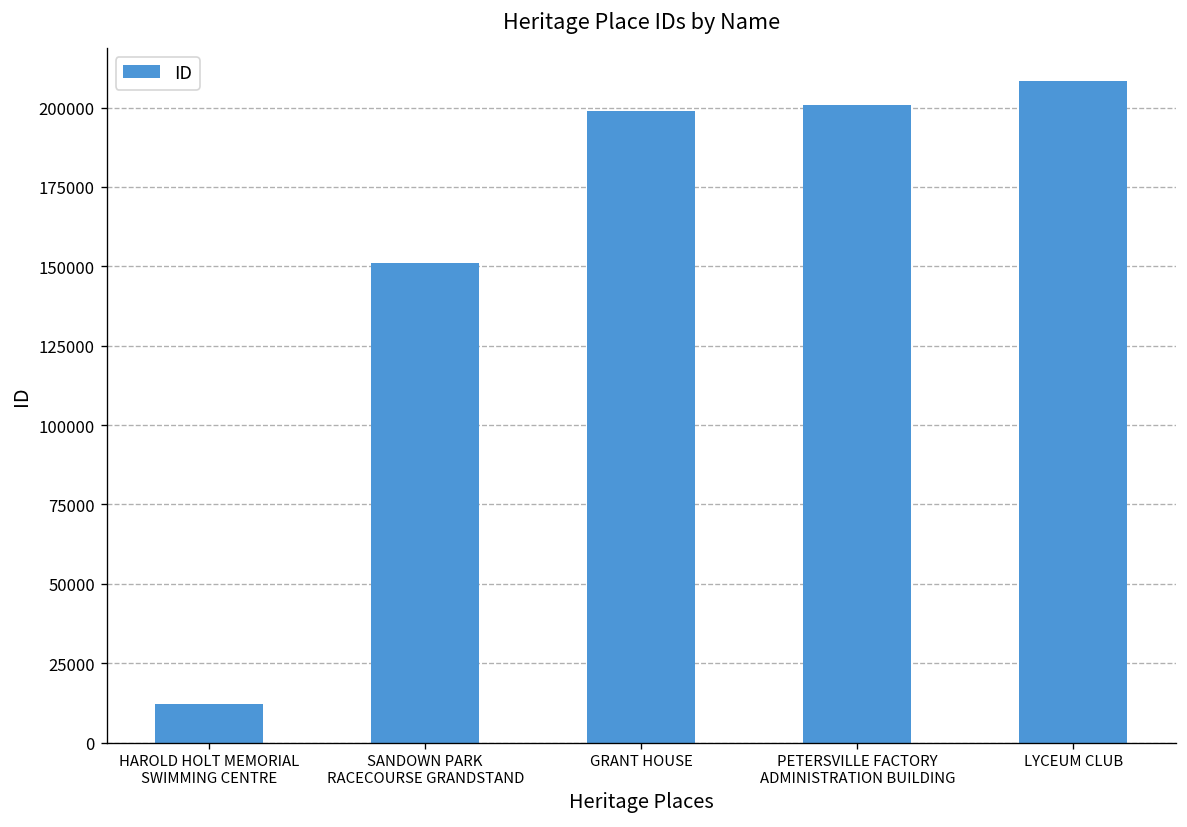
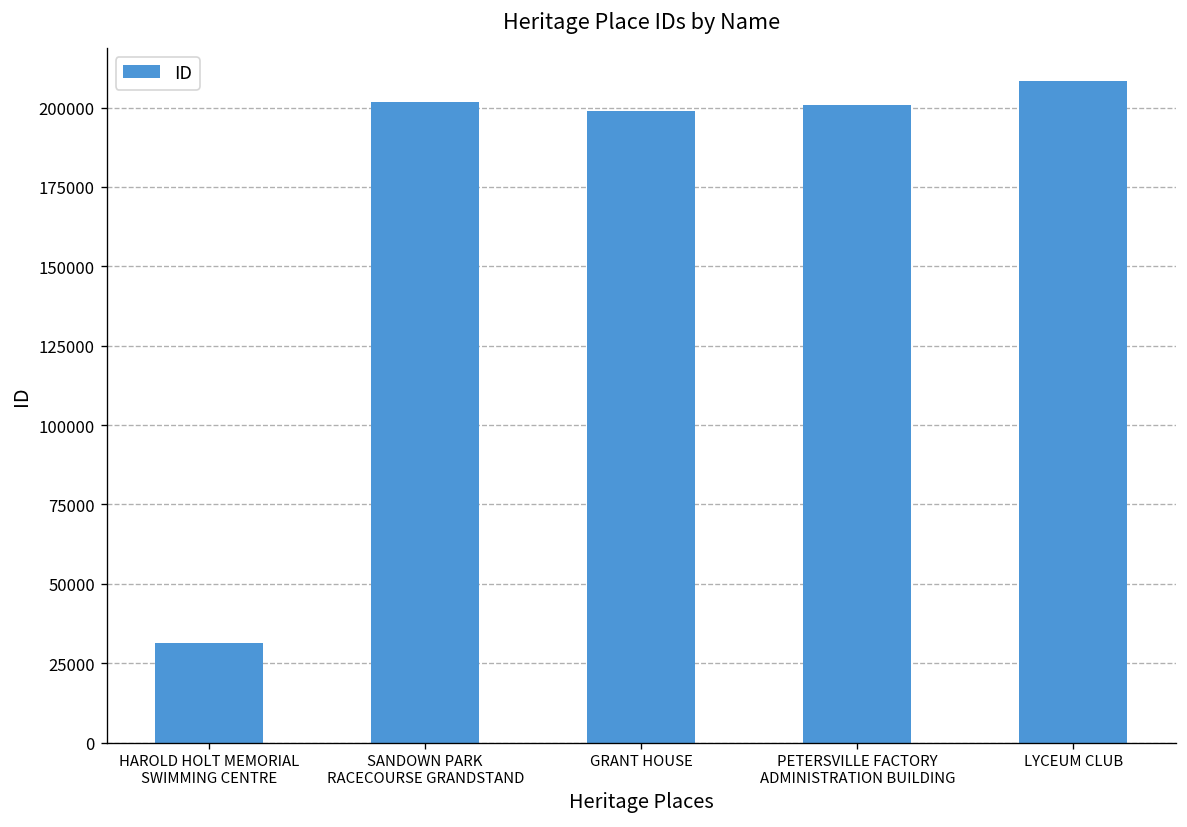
  {
-   "HAROLD HOLT MEMORIAL SWIMMING CENTRE": 12000,
-   "SANDOWN PARK RACECOURSE GRANDSTAND": 151000,
+   "HAROLD HOLT MEMORIAL SWIMMING CENTRE": 31000,
+   "SANDOWN PARK RACECOURSE GRANDSTAND": 202000,
    "GRANT HOUSE": 199000,
    "PETERSVILLE FACTORY ADMINISTRATION BUILDING": 201000,
    "LYCEUM CLUB": 208000
  }
